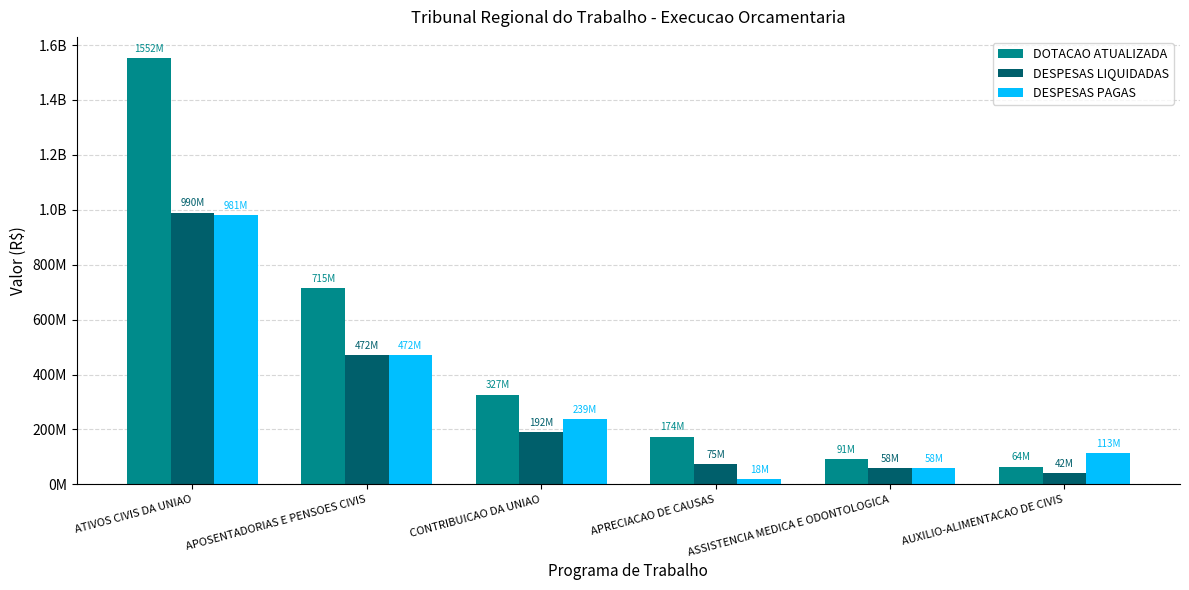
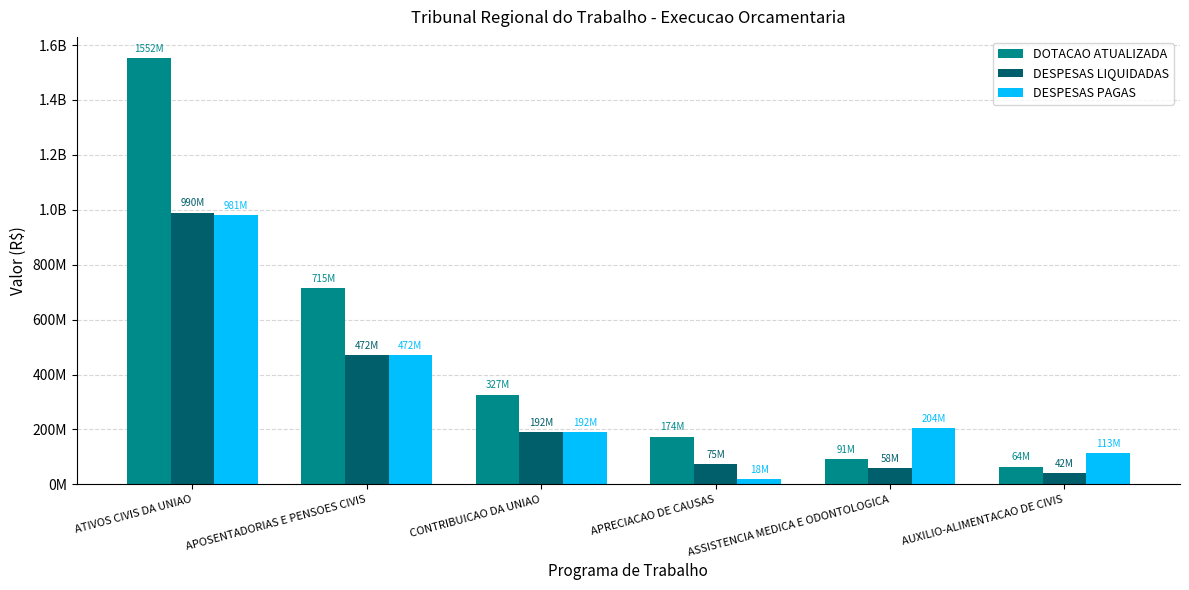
  {
    "DESPESAS PAGAS": {
      "ATIVOS CIVIS DA UNIAO": "981M",
      "APOSENTADORIAS E PENSOES CIVIS": "472M",
-     "CONTRIBUICAO DA UNIAO": "239M",
+     "CONTRIBUICAO DA UNIAO": "192M",
      "APRECIACAO DE CAUSAS": "18M",
-     "ASSISTENCIA MEDICA E ODONTOLOGICA": "58M",
+     "ASSISTENCIA MEDICA E ODONTOLOGICA": "204M",
      "AUXILIO-ALIMENTACAO DE CIVIS": "113M"
    }
  }
